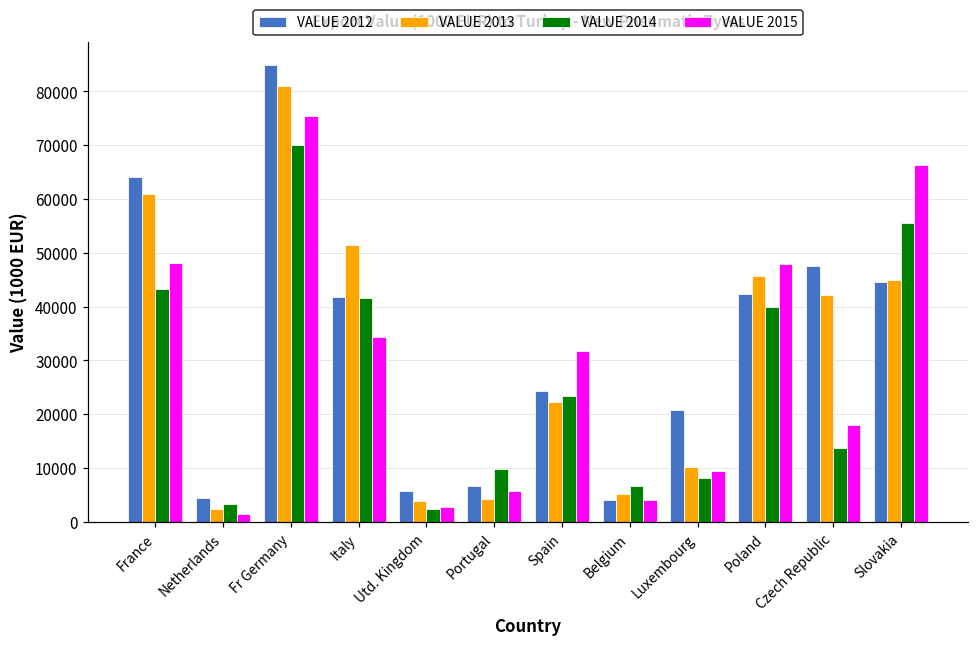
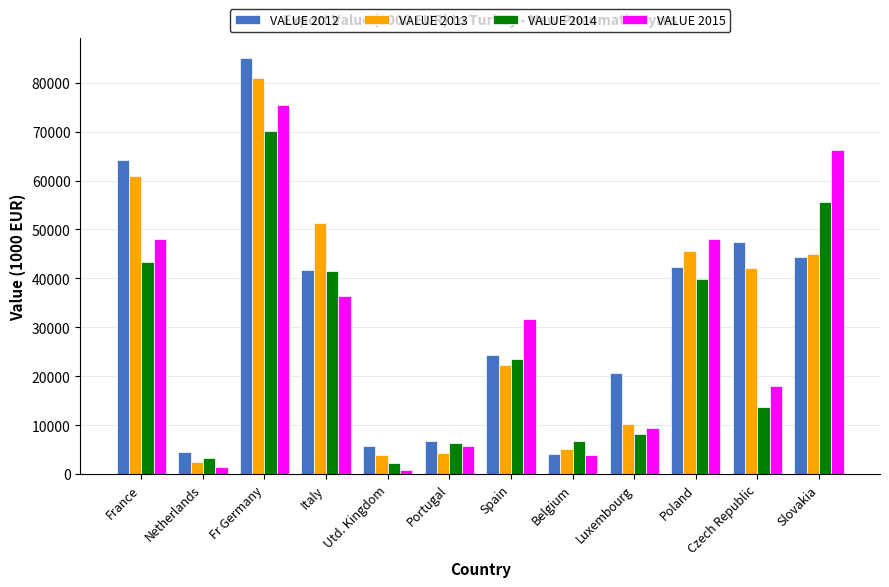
  {
    "VALUE 2012": {
      "France": 64000,
      "Netherlands": 4000,
      "Fr Germany": 85000,
      "Italy": 42000,
      "Utd. Kingdom": 6000,
      "Portugal": 7000,
      "Spain": 24000,
      "Belgium": 4000,
      "Luxembourg": 21000,
      "Poland": 42000,
      "Czech Republic": 47000,
      "Slovakia": 44000
    },
    "VALUE 2013": {
      "France": 61000,
      "Netherlands": 2000,
      "Fr Germany": 81000,
      "Italy": 51000,
      "Utd. Kingdom": 4000,
      "Portugal": 4000,
      "Spain": 22000,
      "Belgium": 5000,
      "Luxembourg": 10000,
      "Poland": 46000,
      "Czech Republic": 42000,
      "Slovakia": 45000
    },
    "VALUE 2014": {
      "France": 43000,
      "Netherlands": 3000,
      "Fr Germany": 70000,
      "Italy": 42000,
      "Utd. Kingdom": 2000,
-     "Portugal": 10000,
+     "Portugal": 6000,
      "Spain": 23000,
      "Belgium": 7000,
      "Luxembourg": 8000,
      "Poland": 40000,
      "Czech Republic": 14000,
      "Slovakia": 56000
    },
    "VALUE 2015": {
      "France": 48000,
      "Netherlands": 1000,
      "Fr Germany": 75000,
-     "Italy": 34000,
-     "Utd. Kingdom": 3000,
+     "Italy": 36000,
+     "Utd. Kingdom": 1000,
      "Portugal": 6000,
      "Spain": 32000,
      "Belgium": 4000,
      "Luxembourg": 9000,
      "Poland": 48000,
      "Czech Republic": 18000,
      "Slovakia": 66000
    }
  }
